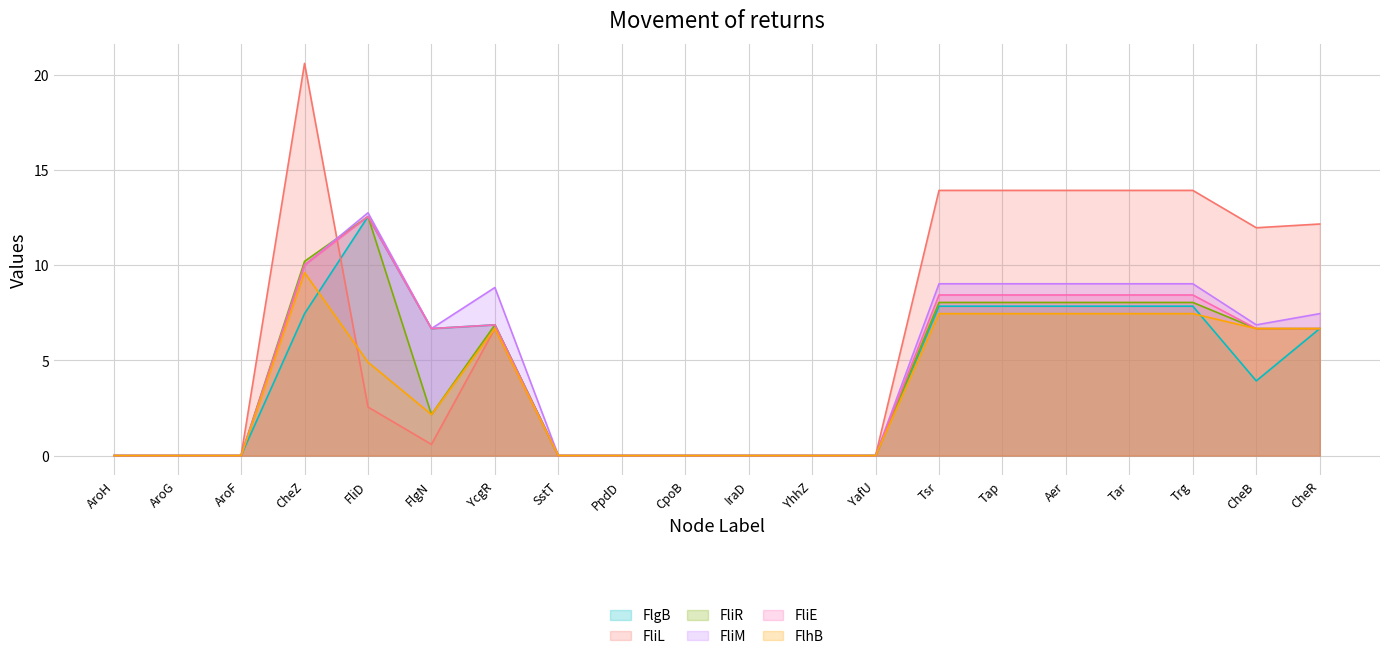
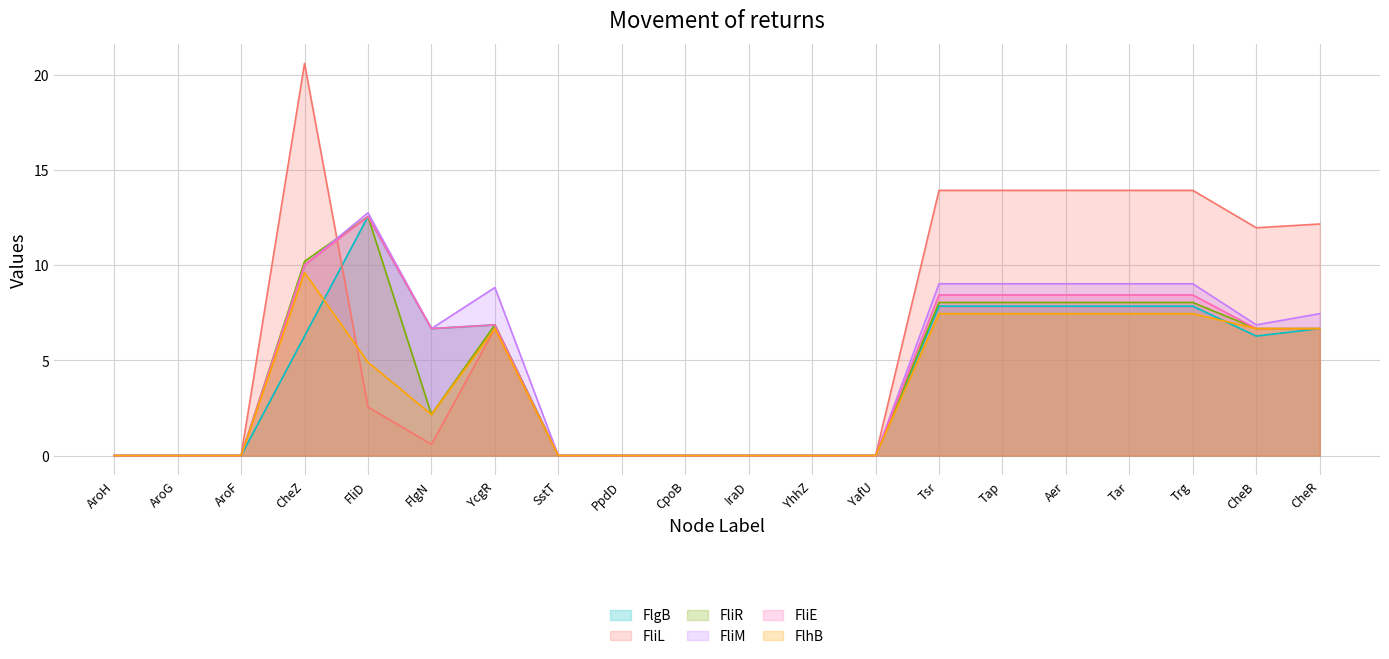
  {
    "FlgB": {
-     "CheZ": 7.5,
+     "CheZ": 6.3,
      "Tsr": 7.8,
      "Tap": 7.8,
      "Aer": 7.8,
      "Tar": 7.8,
      "Trg": 7.8,
-     "CheB": 3.9
+     "CheB": 6.3
    }
  }
